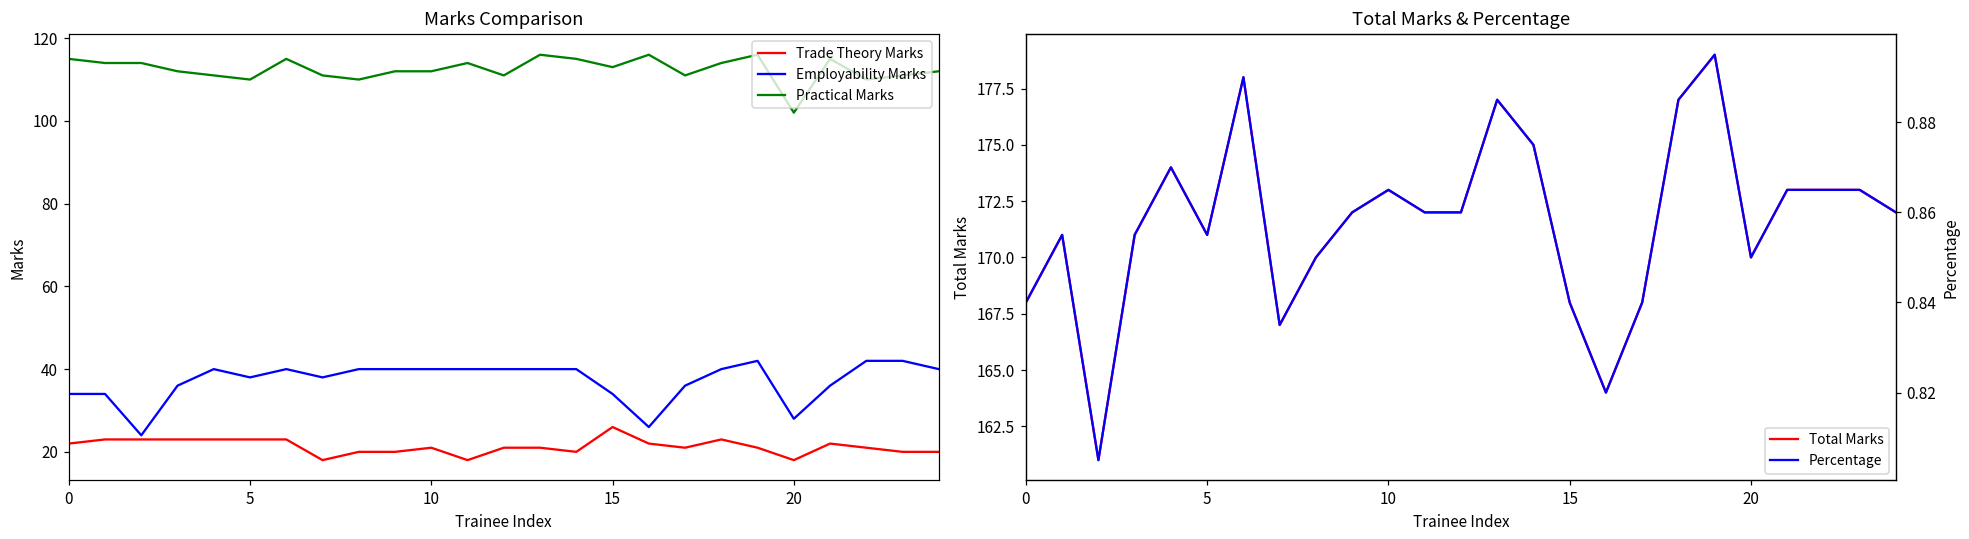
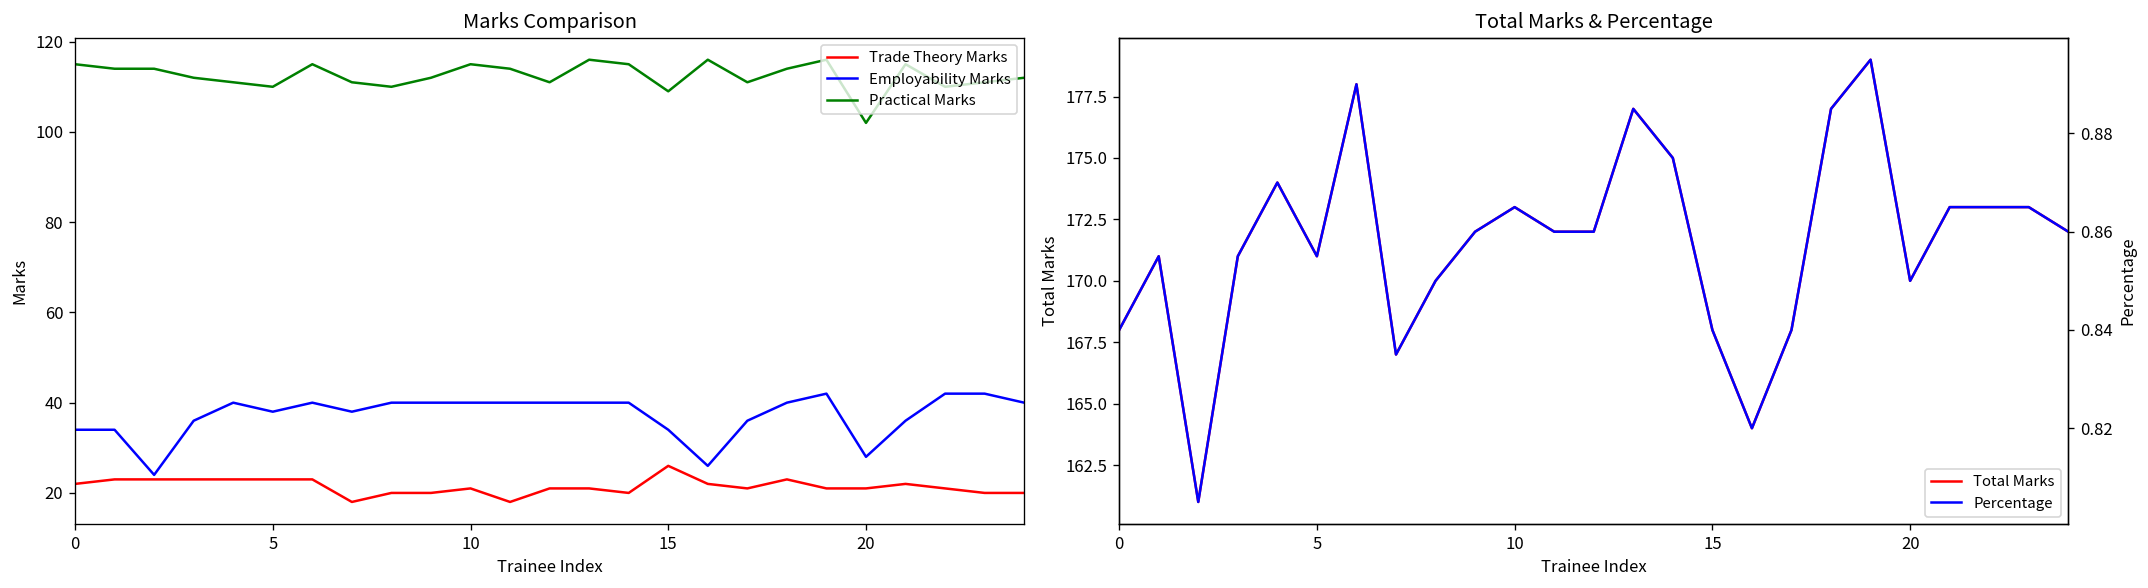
  {
    "Marks Comparison": {
      "Trade Theory Marks": {
        "0": 22,
        "5": 23,
        "10": 21,
        "15": 26,
-       "20": 18
+       "20": 21
      },
      "Employability Marks": {
        "0": 34,
        "5": 38,
        "10": 40,
        "15": 34,
        "20": 28
      },
      "Practical Marks": {
        "0": 115,
        "5": 110,
-       "10": 112,
-       "15": 113,
+       "10": 115,
+       "15": 109,
        "20": 102
      }
    }
  }
